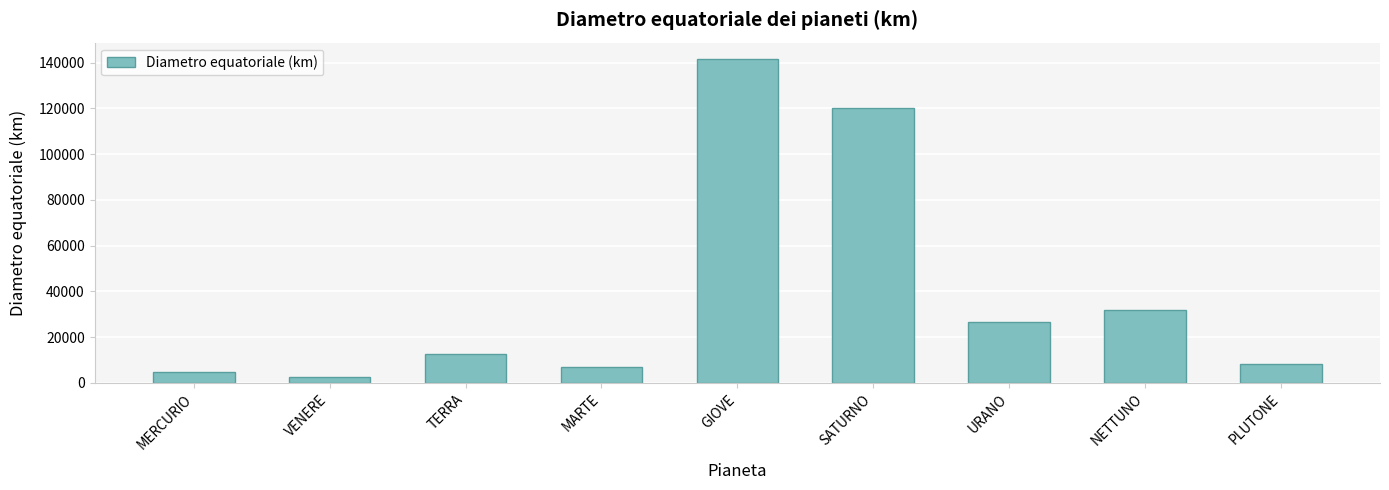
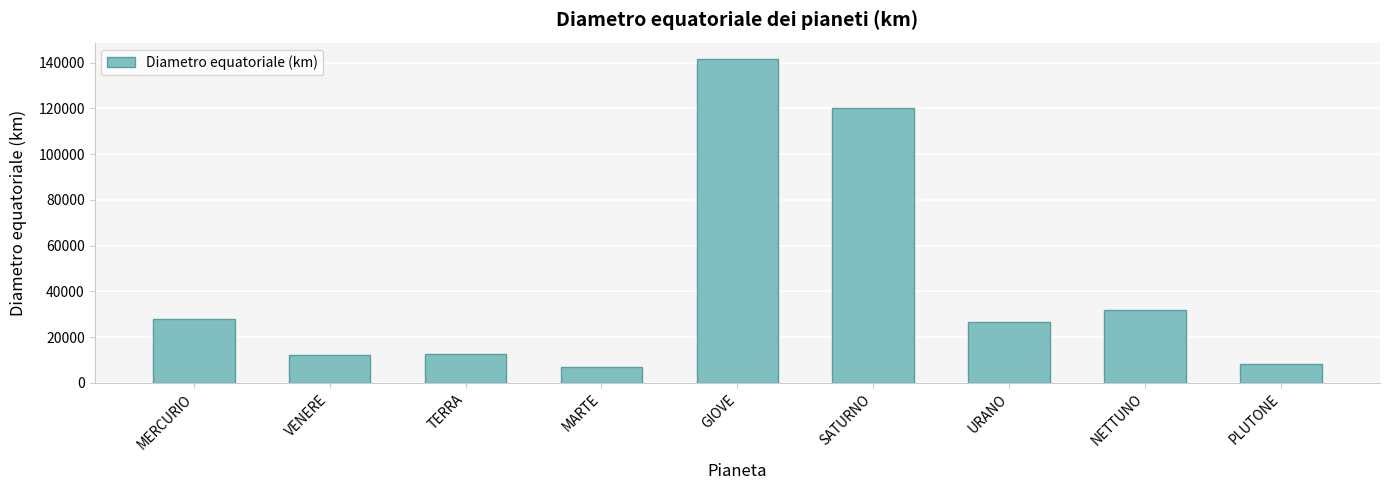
  {
-   "MERCURIO": 5000,
-   "VENERE": 2000,
+   "MERCURIO": 28000,
+   "VENERE": 12000,
    "TERRA": 13000,
    "MARTE": 7000,
    "GIOVE": 142000,
    "SATURNO": 120000,
    "URANO": 27000,
    "NETTUNO": 32000,
    "PLUTONE": 8000
  }
